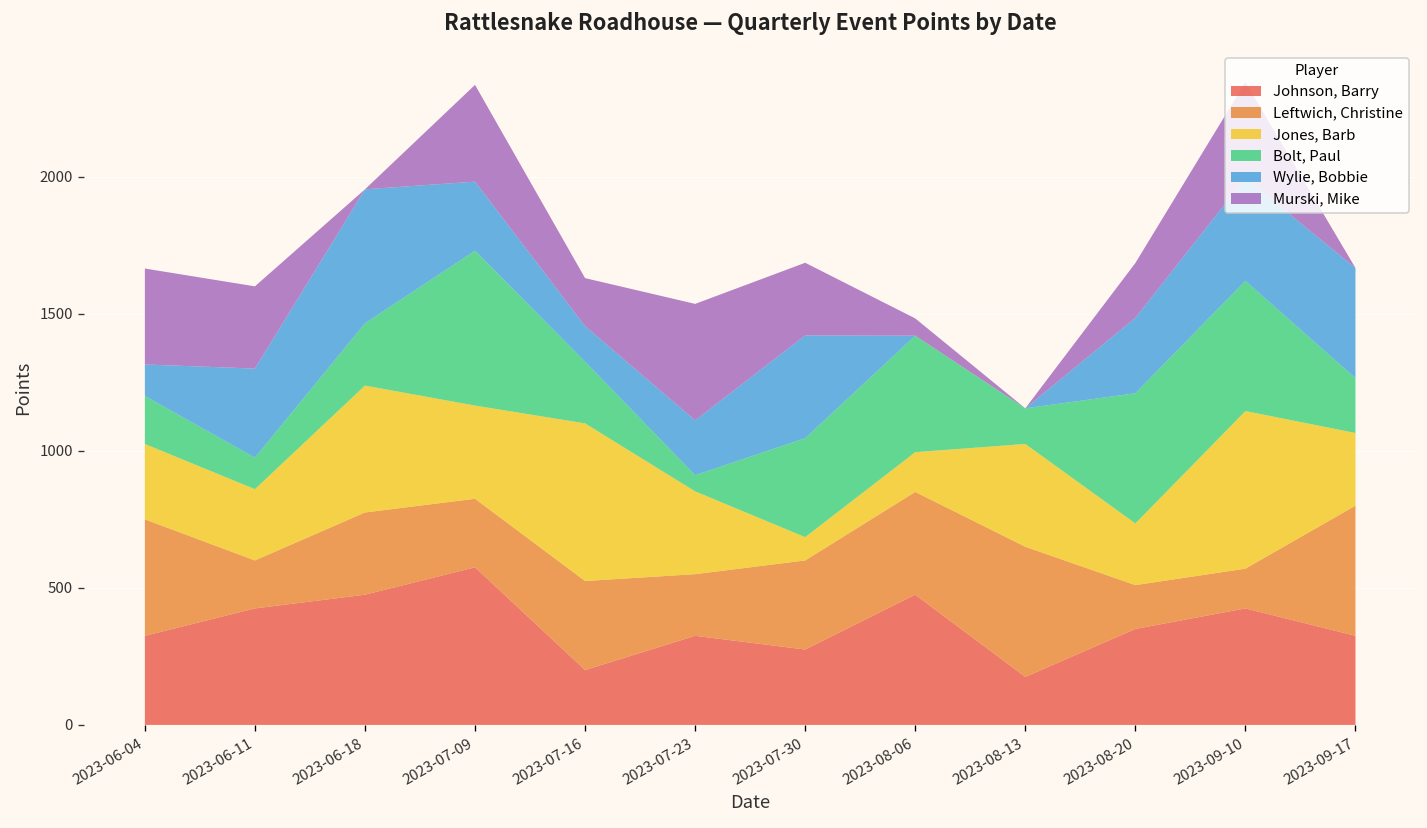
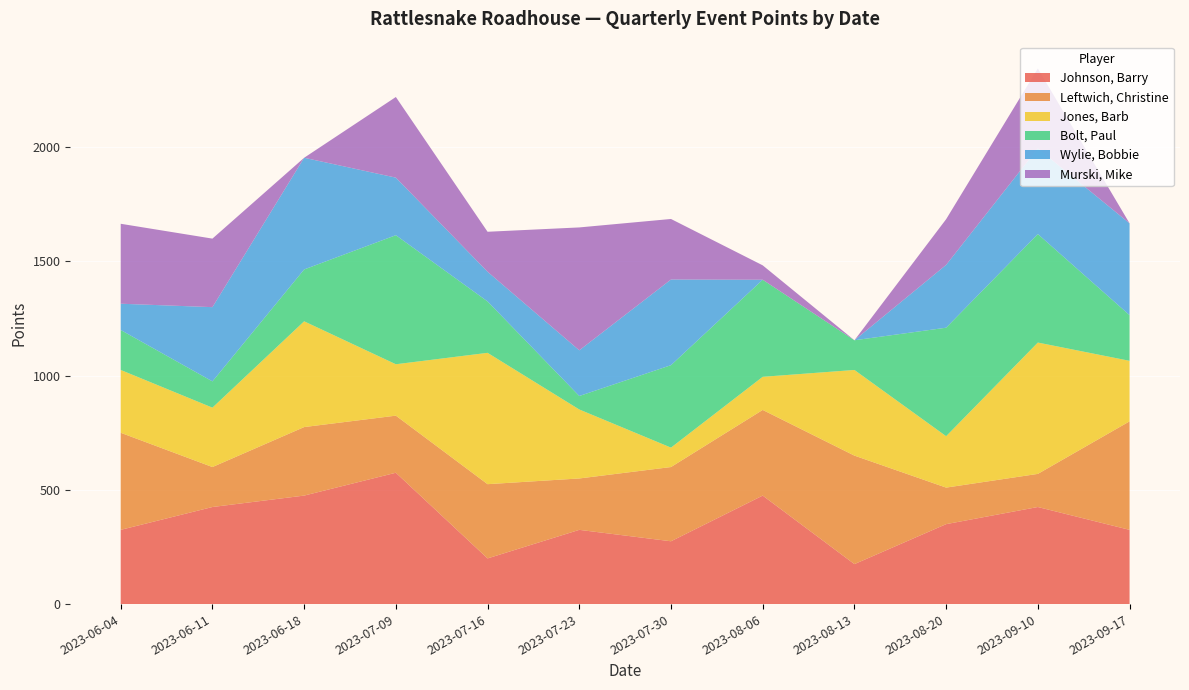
  {
    "Jones, Barb": {
      "2023-06-04": 280,
      "2023-06-11": 260,
      "2023-06-18": 460,
-     "2023-07-09": 340,
+     "2023-07-09": 230,
      "2023-07-16": 580,
      "2023-07-23": 300,
      "2023-07-30": 90,
      "2023-08-06": 150,
      "2023-08-13": 380,
      "2023-08-20": 230,
      "2023-09-10": 580,
      "2023-09-17": 270
    },
    "Bolt, Paul": {
      "2023-06-04": 180,
      "2023-06-11": 120,
      "2023-06-18": 230,
      "2023-07-09": 570,
      "2023-07-16": 230,
      "2023-07-23": 60,
      "2023-07-30": 360,
      "2023-08-20": 480,
      "2023-09-10": 480,
      "2023-09-17": 200
    },
    "Wylie, Bobbie": {
      "2023-06-04": 120,
      "2023-06-11": 330,
      "2023-07-09": 250,
      "2023-07-16": 130,
      "2023-07-23": 200,
      "2023-07-30": 380,
      "2023-08-20": 280
    },
    "Murski, Mike": {
      "2023-06-04": 350,
      "2023-06-11": 300,
      "2023-07-09": 350,
      "2023-07-16": 180,
-     "2023-07-23": 430,
+     "2023-07-23": 540,
      "2023-07-30": 270,
      "2023-08-06": 60,
      "2023-08-20": 200
    }
  }
